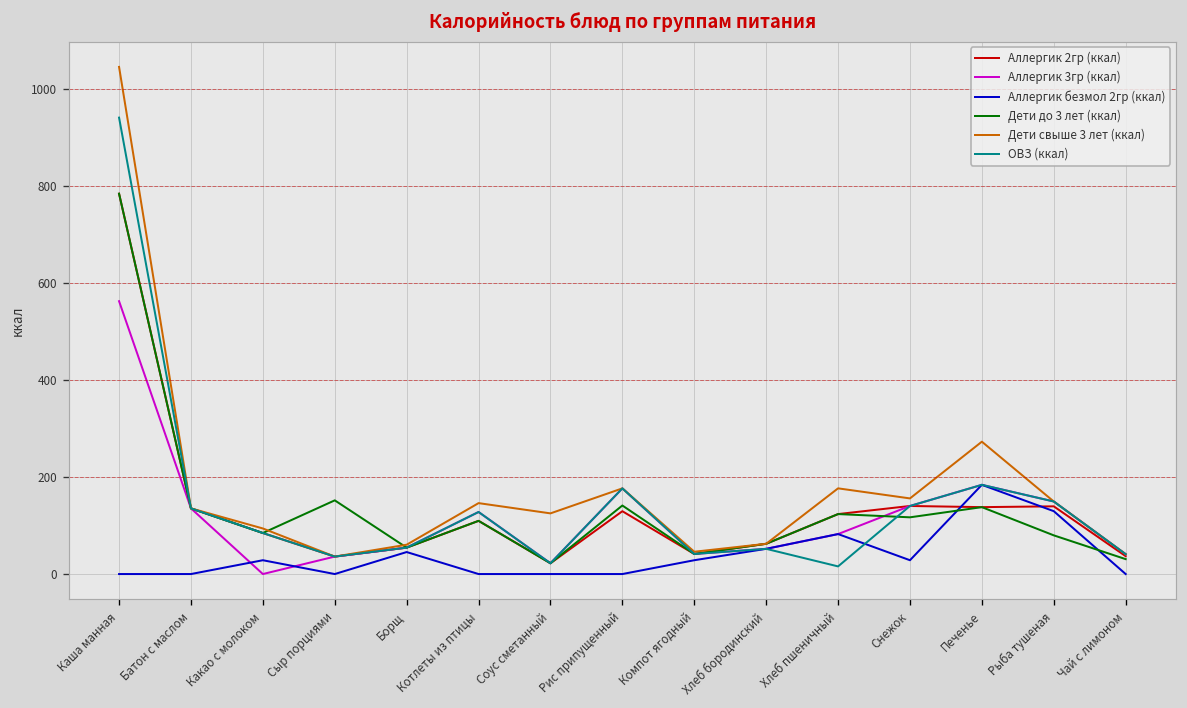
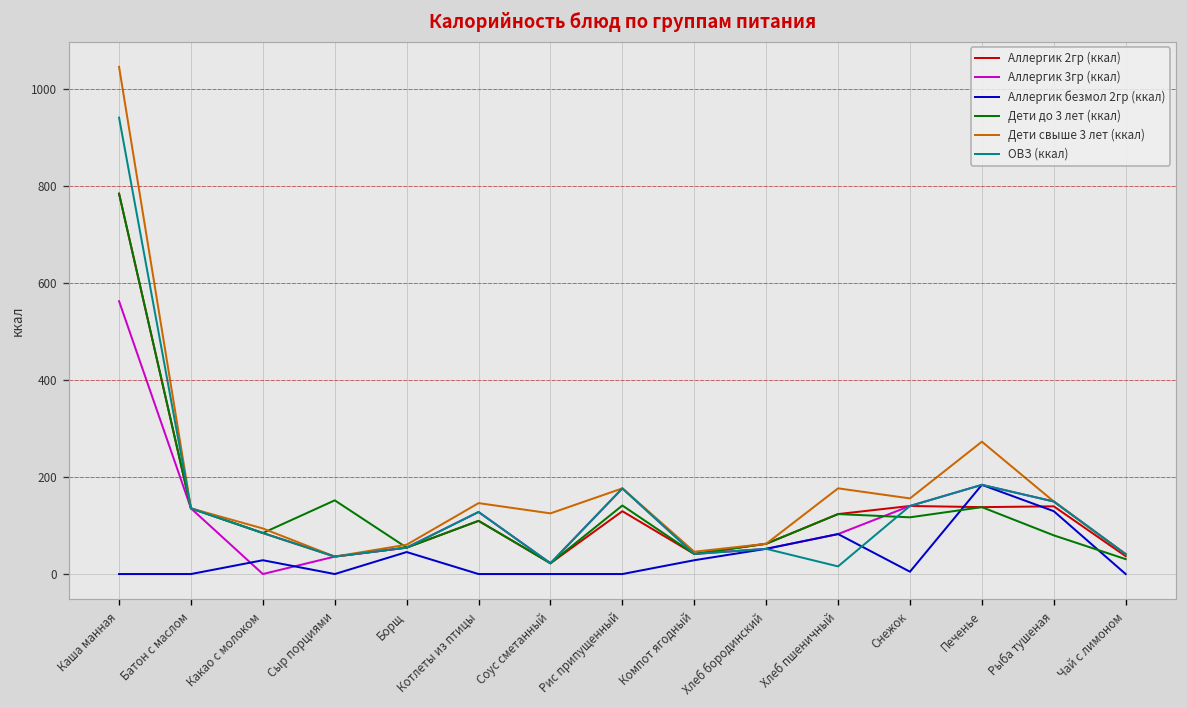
  {
    "Аллергик 2гр (ккал)": {
      "Рис припущенный": 130,
      "Рыба тушеная": 140
    },
    "Аллергик 3гр (ккал)": {
      "Каша манная": 560,
      "Какао с молоком": 0
    },
    "Аллергик безмол 2гр (ккал)": {
      "Каша манная": 0,
      "Батон с маслом": 0,
      "Какао с молоком": 30,
      "Сыр порциями": 0,
      "Борщ": 50,
      "Котлеты из птицы": 0,
      "Соус сметанный": 0,
      "Рис припущенный": 0,
      "Компот ягодный": 30,
-     "Снежок": 30,
+     "Снежок": 0,
      "Рыба тушеная": 130,
      "Чай с лимоном": 0
    },
    "Дети до 3 лет (ккал)": {
      "Сыр порциями": 150,
      "Рис припущенный": 140,
      "Снежок": 120,
      "Рыба тушеная": 80
    },
    "Дети свыше 3 лет (ккал)": {
      "Каша манная": 1050,
      "Какао с молоком": 90,
      "Котлеты из птицы": 150,
      "Соус сметанный": 130,
      "Хлеб пшеничный": 180,
      "Снежок": 160,
      "Печенье": 270
    },
    "ОВЗ (ккал)": {
      "Каша манная": 940,
      "Хлеб пшеничный": 20
    }
  }
